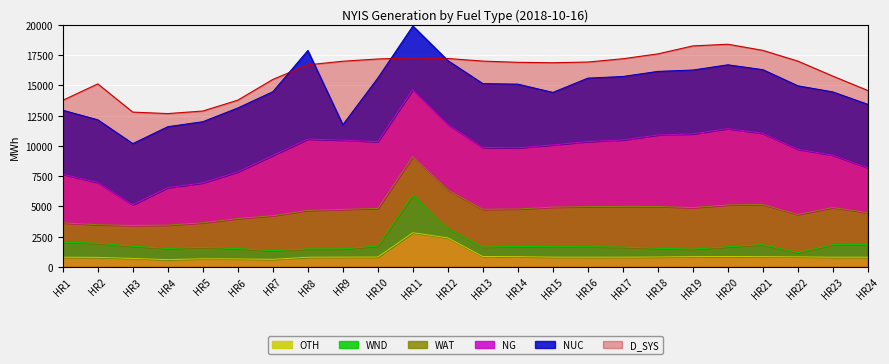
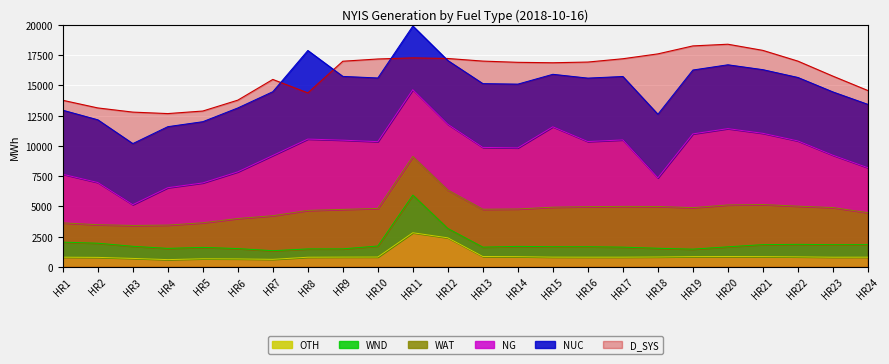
  {
    "OTH": {
      "HR1": 800,
      "HR2": 800,
      "HR3": 700,
      "HR4": 600,
      "HR5": 700,
      "HR6": 700,
      "HR7": 600,
      "HR8": 800,
      "HR9": 800,
      "HR10": 800,
      "HR11": 2800,
      "HR12": 2400,
      "HR13": 900,
      "HR14": 800,
      "HR15": 800,
      "HR16": 800,
      "HR17": 800,
      "HR18": 800,
      "HR19": 900,
      "HR20": 900,
      "HR21": 900,
      "HR22": 800,
      "HR23": 800,
      "HR24": 800
    },
    "WND": {
      "HR1": 1200,
      "HR2": 1200,
      "HR3": 1000,
      "HR4": 900,
      "HR5": 900,
      "HR6": 900,
      "HR7": 700,
      "HR8": 700,
      "HR9": 700,
      "HR10": 900,
      "HR11": 3100,
      "HR12": 800,
      "HR13": 800,
      "HR14": 900,
      "HR15": 900,
      "HR16": 900,
      "HR17": 800,
      "HR18": 700,
      "HR19": 600,
      "HR20": 800,
      "HR21": 1000,
-     "HR22": 300,
+     "HR22": 1000,
      "HR23": 1000,
      "HR24": 1000
    },
    "WAT": {
      "HR1": 1600,
      "HR2": 1500,
      "HR3": 1700,
      "HR4": 1900,
      "HR5": 2000,
      "HR6": 2500,
      "HR7": 2900,
      "HR8": 3200,
      "HR9": 3300,
      "HR10": 3100,
      "HR11": 3200,
      "HR12": 3200,
      "HR13": 3100,
      "HR14": 3100,
      "HR15": 3300,
      "HR16": 3300,
      "HR17": 3400,
      "HR18": 3500,
      "HR19": 3400,
      "HR20": 3500,
      "HR21": 3300,
      "HR22": 3200,
      "HR23": 3100,
      "HR24": 2600
    },
    "NG": {
      "HR1": 4000,
      "HR2": 3500,
      "HR3": 1700,
      "HR4": 3100,
      "HR5": 3300,
      "HR6": 3900,
      "HR7": 5000,
      "HR8": 5900,
      "HR9": 5700,
      "HR10": 5500,
      "HR11": 5500,
      "HR12": 5400,
      "HR13": 5100,
      "HR14": 5100,
-     "HR15": 5100,
+     "HR15": 6600,
      "HR16": 5400,
      "HR17": 5500,
-     "HR18": 5900,
+     "HR18": 2400,
      "HR19": 6100,
      "HR20": 6300,
      "HR21": 5900,
      "HR22": 5400,
      "HR23": 4300,
      "HR24": 3700
    },
    "NUC": {
      "HR1": 5300,
      "HR2": 5200,
      "HR3": 5000,
      "HR4": 5000,
      "HR5": 5100,
      "HR6": 5300,
      "HR7": 5300,
      "HR8": 7300,
-     "HR9": 1300,
+     "HR9": 5300,
      "HR10": 5300,
      "HR11": 5300,
      "HR13": 5300,
      "HR14": 5300,
      "HR15": 4300,
      "HR16": 5200,
      "HR17": 5200,
      "HR18": 5300,
      "HR19": 5300,
      "HR20": 5300,
      "HR21": 5300,
      "HR22": 5200,
      "HR23": 5200,
      "HR24": 5200
    },
    "D_SYS": {
      "HR1": 13800,
-     "HR2": 15100,
+     "HR2": 13100,
      "HR3": 12800,
      "HR4": 12700,
      "HR5": 12900,
      "HR6": 13800,
      "HR7": 15500,
-     "HR8": 16700,
+     "HR8": 14400,
      "HR9": 17000,
      "HR10": 17200,
      "HR11": 17300,
      "HR13": 17000,
      "HR14": 16900,
      "HR15": 16900,
      "HR16": 16900,
      "HR17": 17200,
      "HR18": 17600,
      "HR19": 18300,
      "HR20": 18400,
      "HR21": 17900,
      "HR22": 17000,
      "HR23": 15800,
      "HR24": 14600
    }
  }
